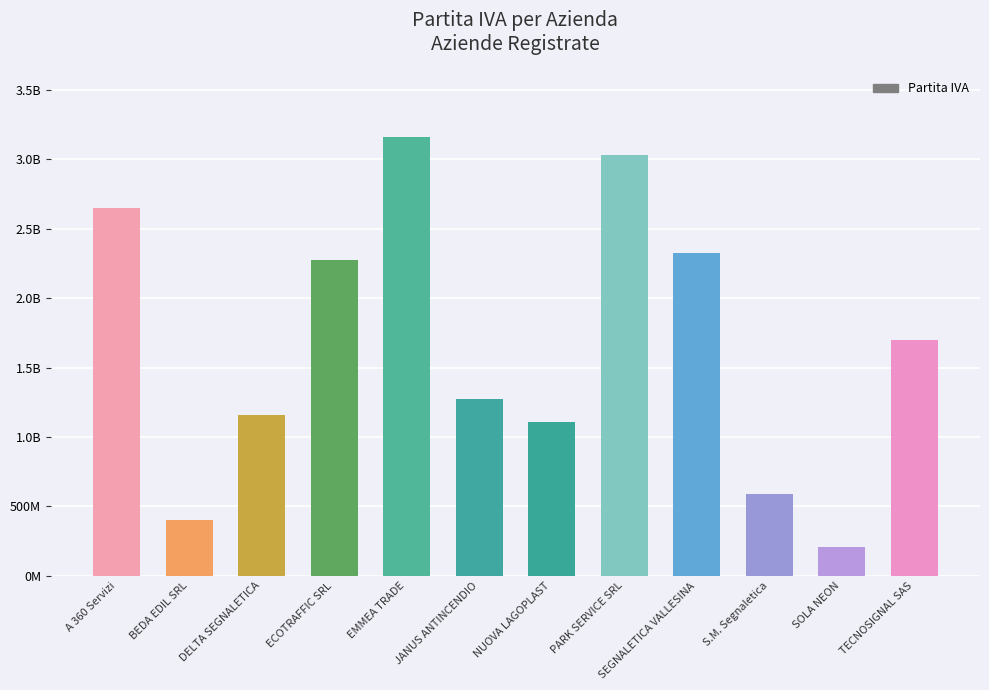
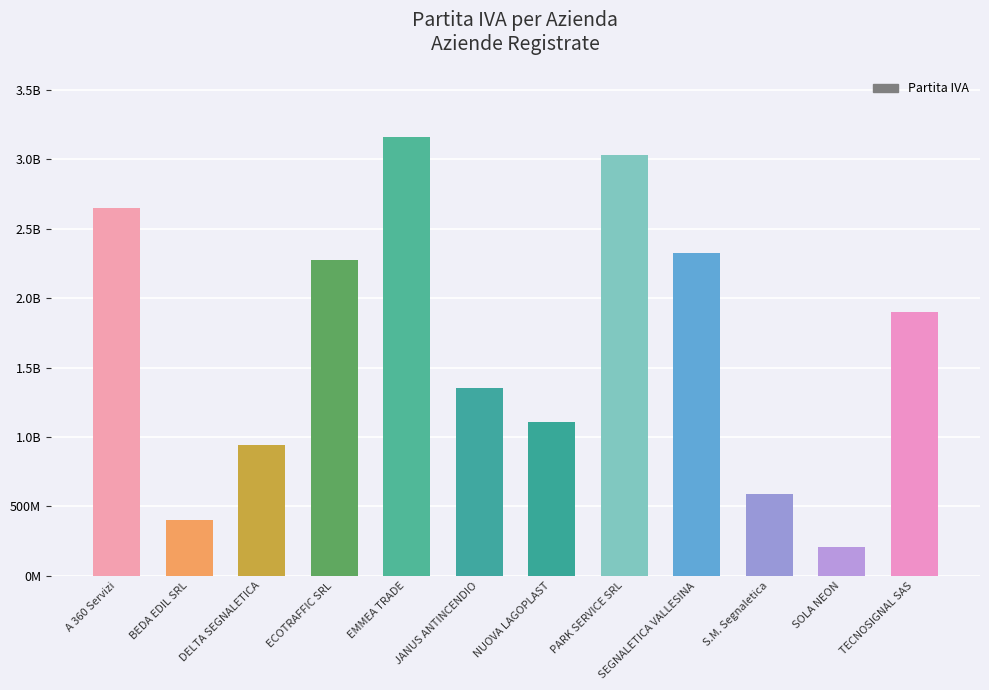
  {
    "A 360 Servizi": 2650000000,
    "BEDA EDIL SRL": 400000000,
-   "DELTA SEGNALETICA": 1160000000,
+   "DELTA SEGNALETICA": 940000000,
    "ECOTRAFFIC SRL": 2280000000,
    "EMMEA TRADE": 3160000000,
-   "JANUS ANTINCENDIO": 1270000000,
+   "JANUS ANTINCENDIO": 1350000000,
    "NUOVA LAGOPLAST": 1110000000,
    "PARK SERVICE SRL": 3030000000,
    "SEGNALETICA VALLESINA": 2330000000,
    "S.M. Segnaletica": 590000000,
    "SOLA NEON": 210000000,
-   "TECNOSIGNAL SAS": 1700000000
+   "TECNOSIGNAL SAS": 1900000000
  }
